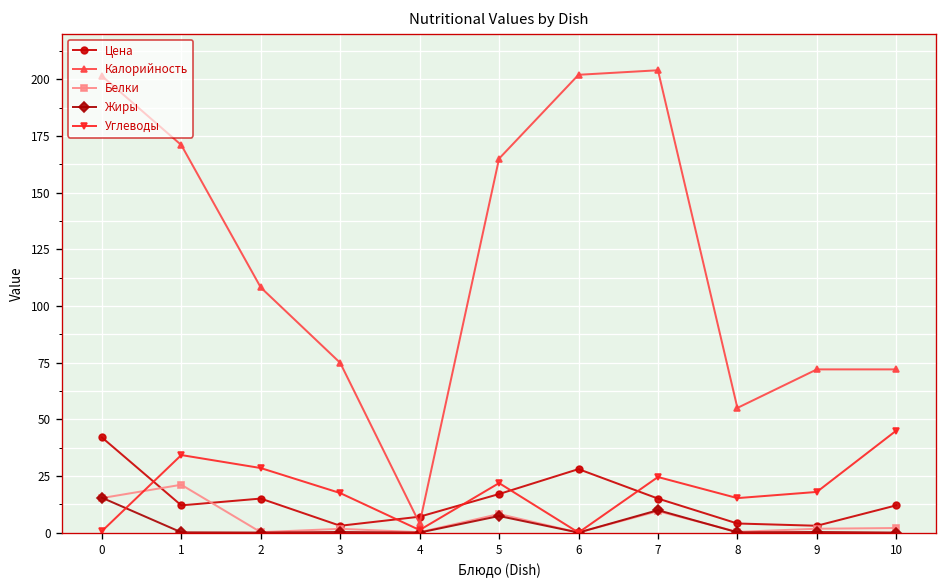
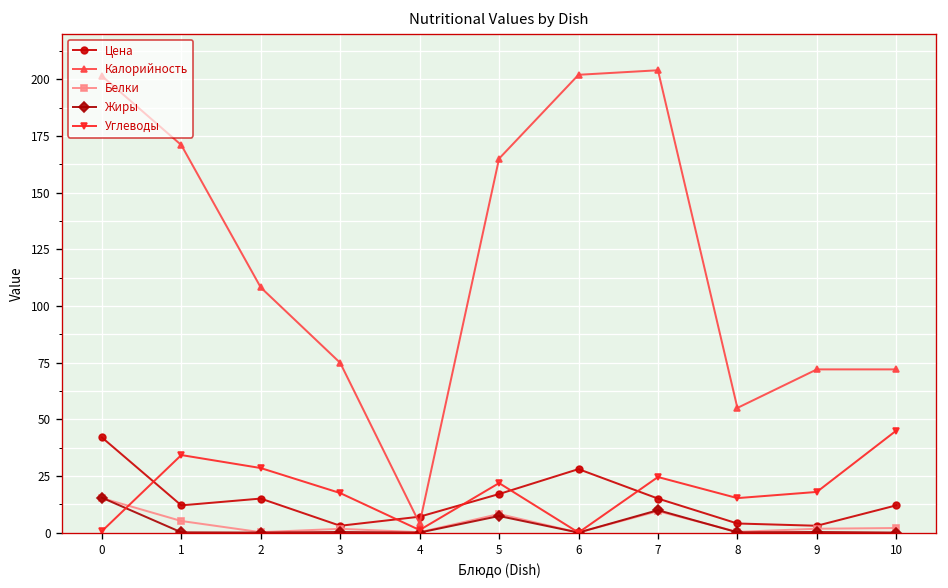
  {
    "Белки": {
-     "1": 21,
+     "1": 5,
      "3": 2,
      "10": 2
    }
  }
